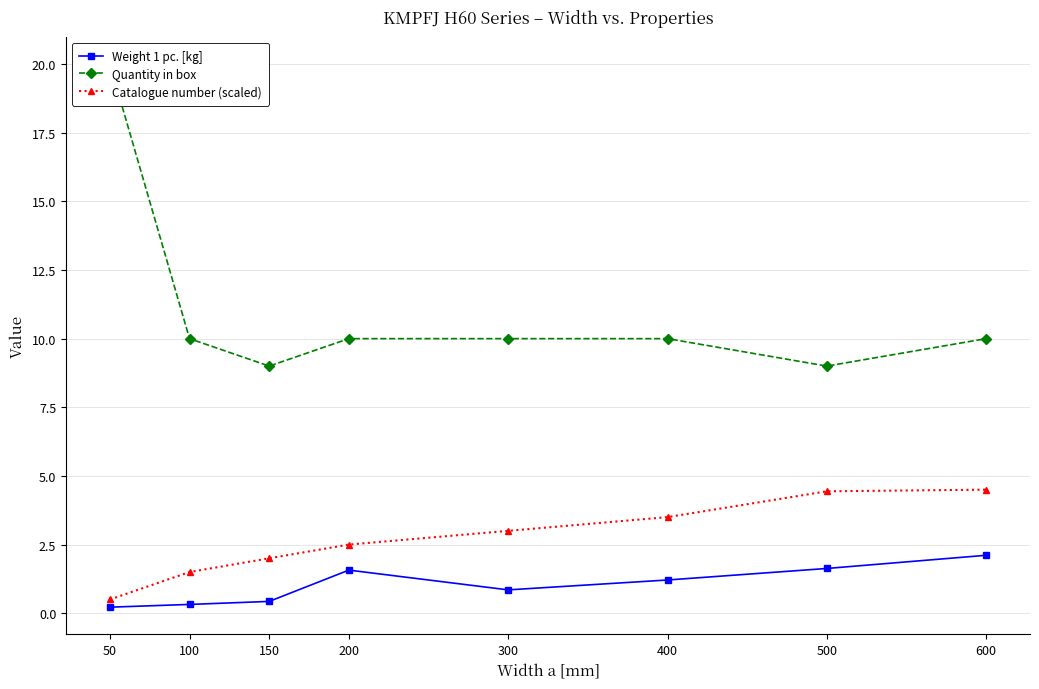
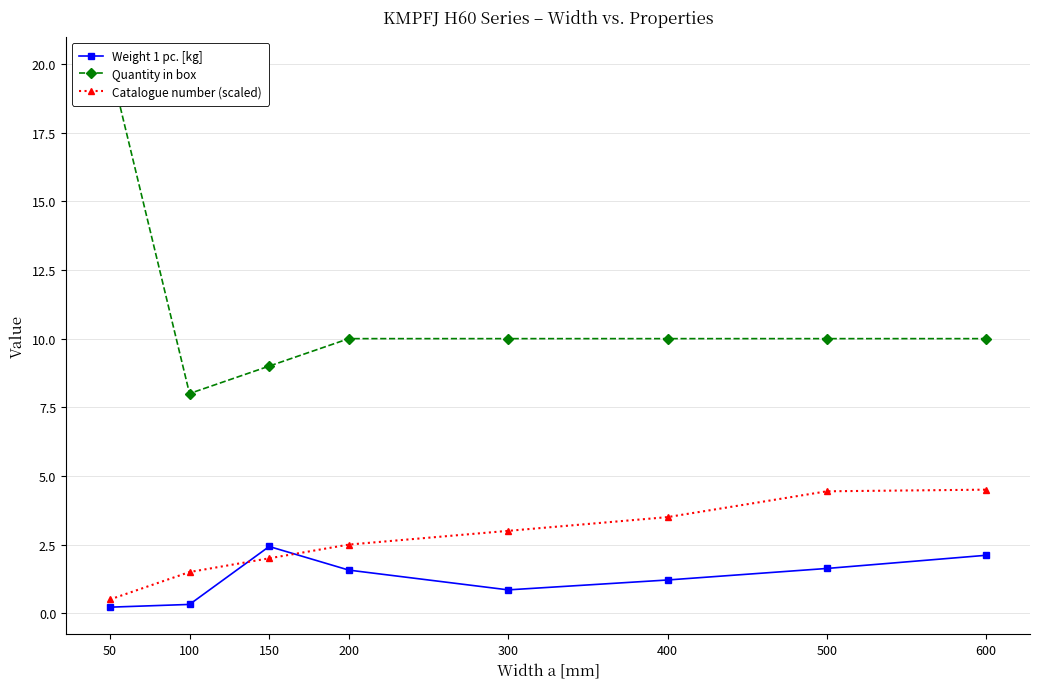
  {
    "Weight 1 pc. [kg]": {
      "50": 0.2,
      "100": 0.3,
-     "150": 0.4,
+     "150": 2.4,
      "200": 1.6,
      "300": 0.9,
      "400": 1.2,
      "500": 1.6,
      "600": 2.1
    },
    "Quantity in box": {
-     "100": 10,
+     "100": 8,
      "150": 9,
      "200": 10,
      "300": 10,
      "400": 10,
-     "500": 9,
+     "500": 10,
      "600": 10
    },
    "Catalogue number (scaled)": {
      "50": 0.5,
      "100": 1.5,
      "150": 2.0,
      "200": 2.5,
      "300": 3.0,
      "400": 3.5,
      "500": 4.4,
      "600": 4.5
    }
  }
